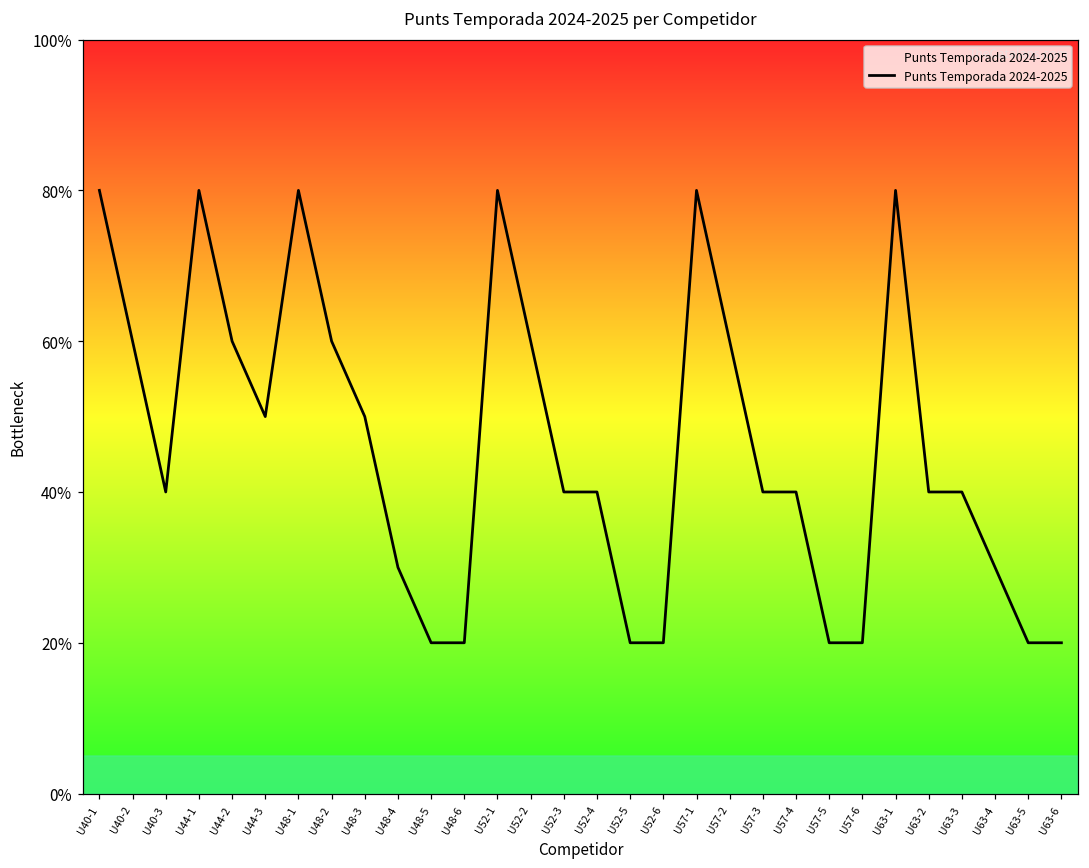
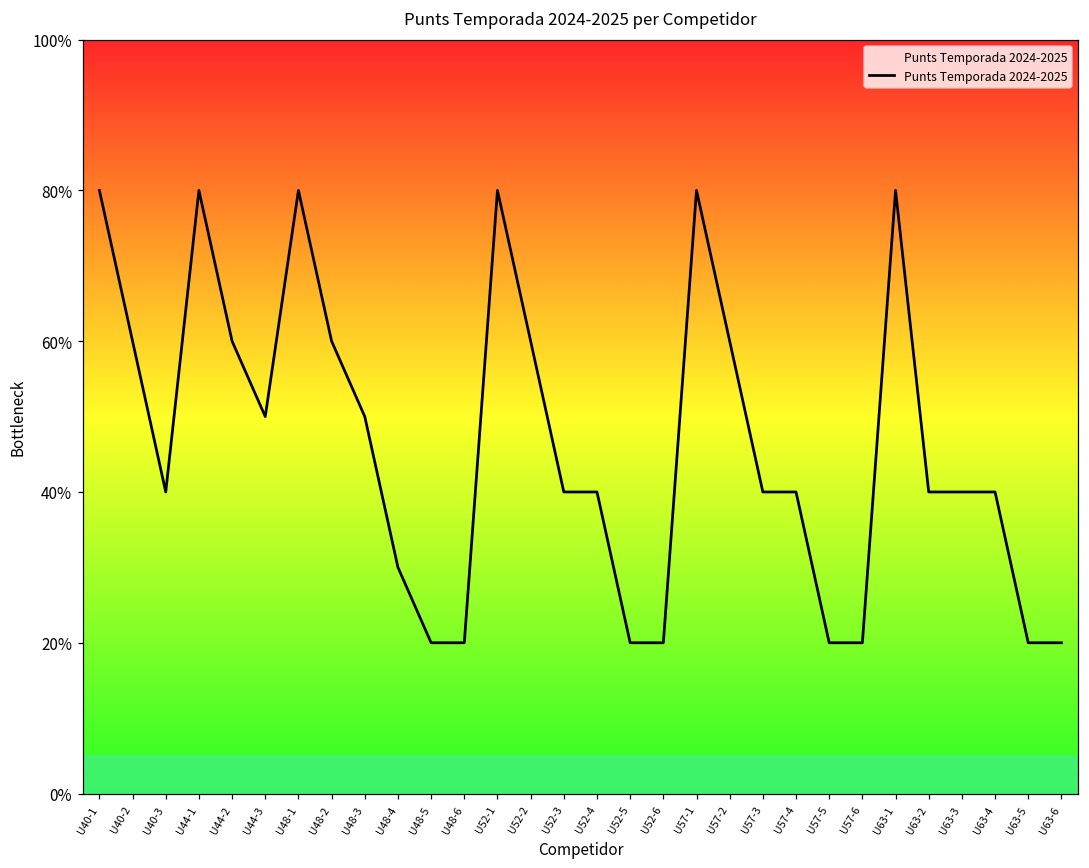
  {
    "U40-1": "80%",
    "U40-2": "60%",
    "U40-3": "40%",
    "U44-1": "80%",
    "U44-2": "60%",
    "U44-3": "50%",
    "U48-1": "80%",
    "U48-2": "60%",
    "U48-3": "50%",
    "U48-4": "30%",
    "U48-5": "20%",
    "U48-6": "20%",
    "U52-1": "80%",
    "U52-2": "60%",
    "U52-3": "40%",
    "U52-4": "40%",
    "U52-5": "20%",
    "U52-6": "20%",
    "U57-1": "80%",
    "U57-2": "60%",
    "U57-3": "40%",
    "U57-4": "40%",
    "U57-5": "20%",
    "U57-6": "20%",
    "U63-1": "80%",
    "U63-2": "40%",
    "U63-3": "40%",
-   "U63-4": "30%",
+   "U63-4": "40%",
    "U63-5": "20%",
    "U63-6": "20%"
  }
